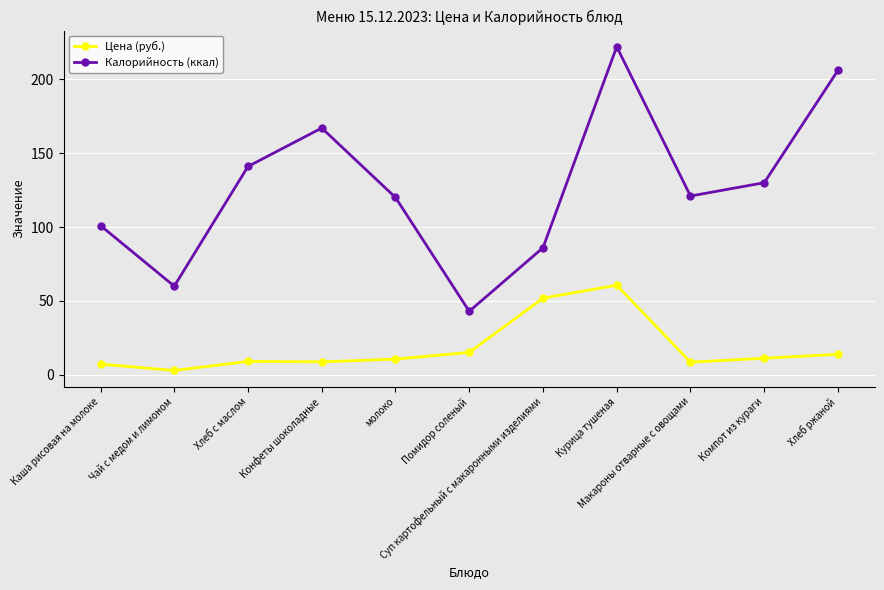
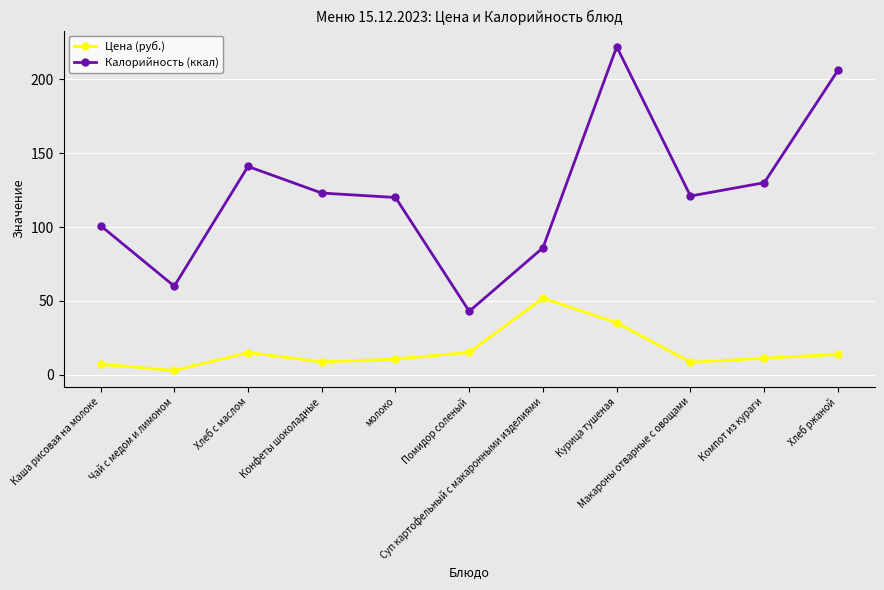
  {
    "Цена (руб.)": {
      "Каша рисовая на молоке": 7,
      "Чай с медом и лимоном": 3,
-     "Хлеб с маслом": 9,
+     "Хлеб с маслом": 15,
      "Конфеты шоколадные": 9,
      "молоко": 11,
      "Помидор соленый": 15,
      "Суп картофельный с макаронными изделиями": 52,
-     "Курица тушеная": 61,
+     "Курица тушеная": 35,
      "Макароны отварные с овощами": 9,
      "Компот из кураги": 11,
      "Хлеб ржаной": 14
    },
    "Калорийность (ккал)": {
      "Каша рисовая на молоке": 101,
      "Чай с медом и лимоном": 60,
      "Хлеб с маслом": 141,
-     "Конфеты шоколадные": 167,
+     "Конфеты шоколадные": 123,
      "молоко": 120,
      "Помидор соленый": 43,
      "Суп картофельный с макаронными изделиями": 86,
      "Курица тушеная": 222,
      "Макароны отварные с овощами": 121,
      "Компот из кураги": 130,
      "Хлеб ржаной": 206
    }
  }
